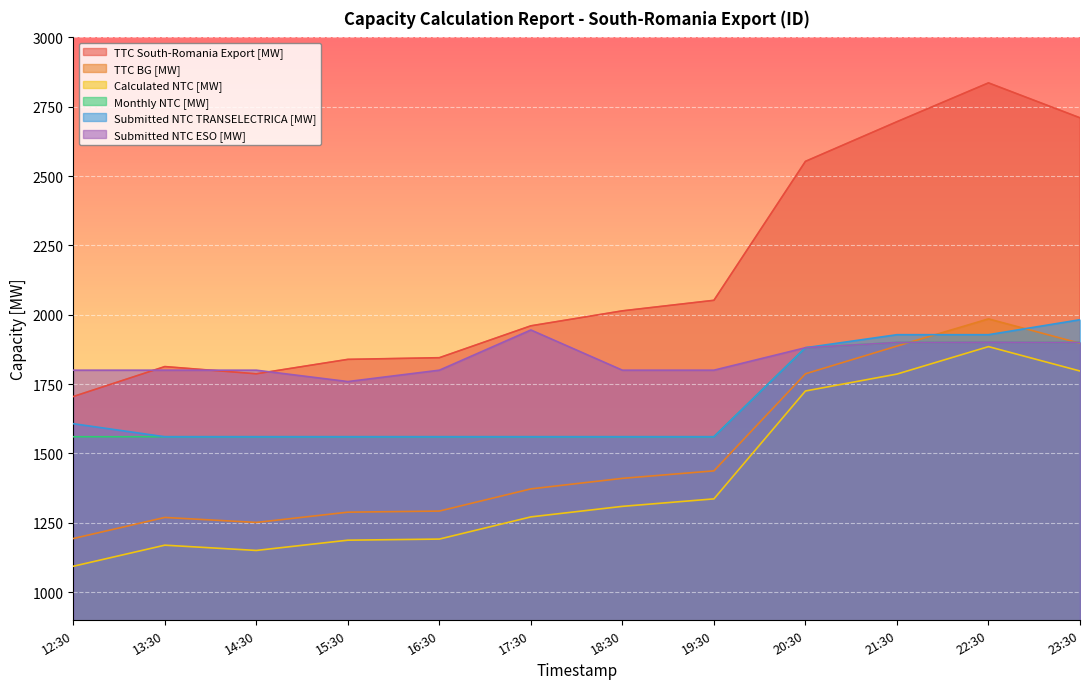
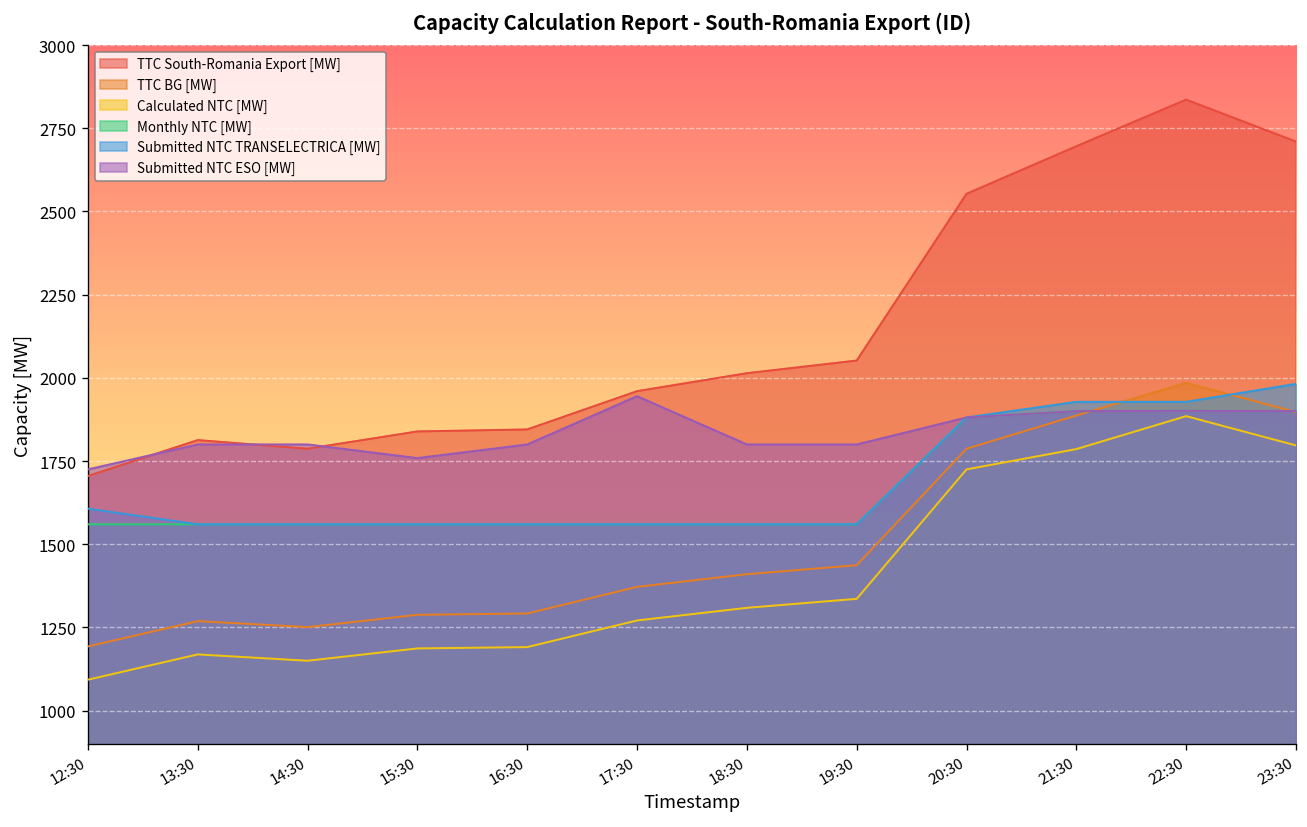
  {
    "Calculated NTC [MW]": {
      "12:30": 1090,
      "13:30": 1170,
      "14:30": 1150,
      "15:30": 1190,
      "16:30": 1190,
      "17:30": 1270,
      "18:30": 1310,
      "19:30": 1340,
      "20:30": 1730,
      "21:30": 1790,
      "22:30": 1890,
      "23:30": 1800
    },
    "Monthly NTC [MW]": {
      "12:30": 1560
    },
    "Submitted NTC TRANSELECTRICA [MW]": {
      "12:30": 1610,
      "21:30": 1930,
      "22:30": 1930,
      "23:30": 1980
    },
    "Submitted NTC ESO [MW]": {
-     "12:30": 1800,
+     "12:30": 1730,
      "13:30": 1800,
      "14:30": 1800,
      "15:30": 1760,
      "16:30": 1800,
      "17:30": 1950,
      "18:30": 1800,
      "19:30": 1800
    }
  }
